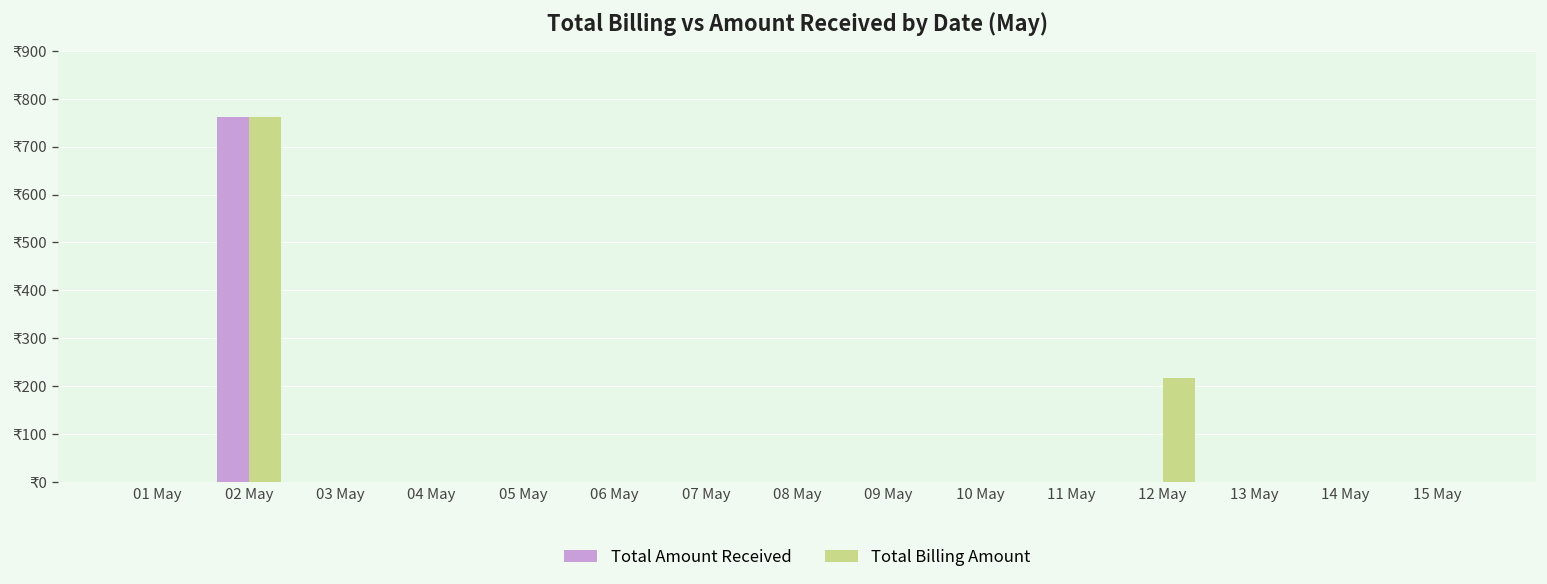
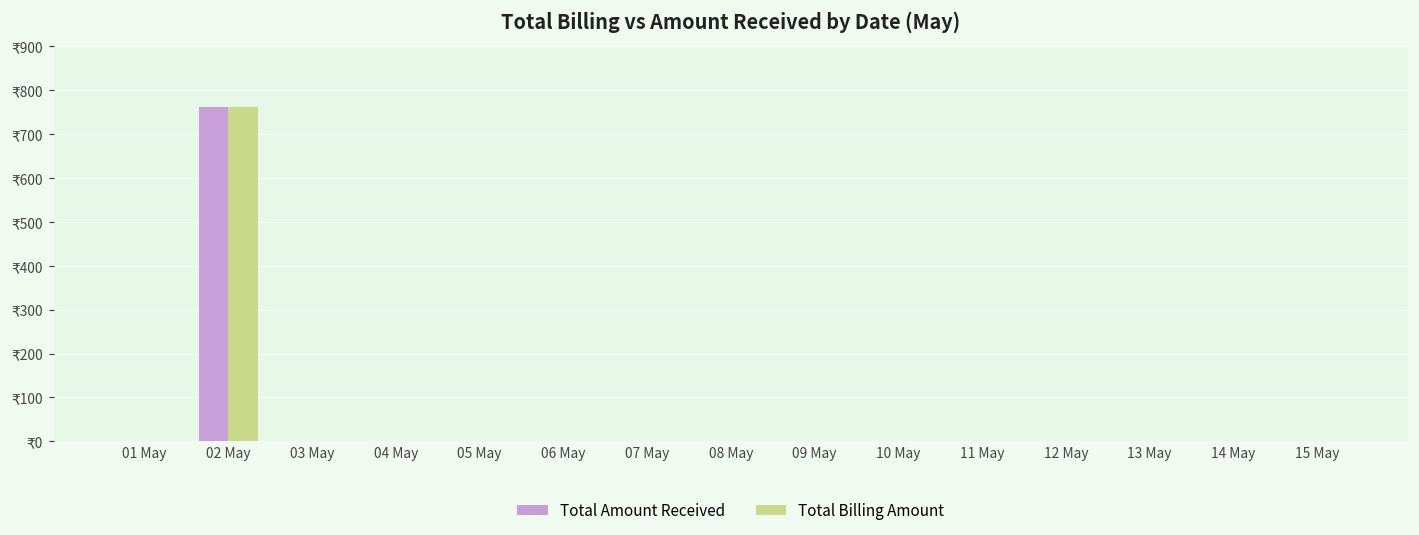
  {
    "Total Amount Received": {
      "01 May": "₹0",
      "02 May": "₹760",
      "03 May": "₹0",
      "04 May": "₹0",
      "05 May": "₹0",
      "06 May": "₹0",
      "07 May": "₹0",
      "08 May": "₹0",
      "09 May": "₹0",
      "10 May": "₹0",
      "11 May": "₹0",
      "12 May": "₹0",
      "13 May": "₹0",
      "14 May": "₹0",
      "15 May": "₹0"
    },
    "Total Billing Amount": {
      "01 May": "₹0",
      "02 May": "₹760",
      "03 May": "₹0",
      "04 May": "₹0",
      "05 May": "₹0",
      "06 May": "₹0",
      "07 May": "₹0",
      "08 May": "₹0",
      "09 May": "₹0",
      "10 May": "₹0",
      "11 May": "₹0",
-     "12 May": "₹220",
+     "12 May": "₹0",
      "13 May": "₹0",
      "14 May": "₹0",
      "15 May": "₹0"
    }
  }
